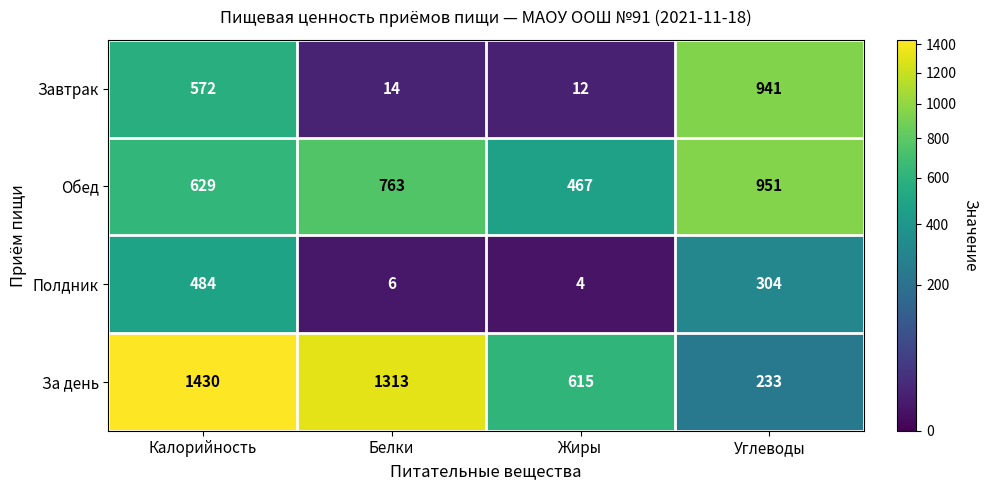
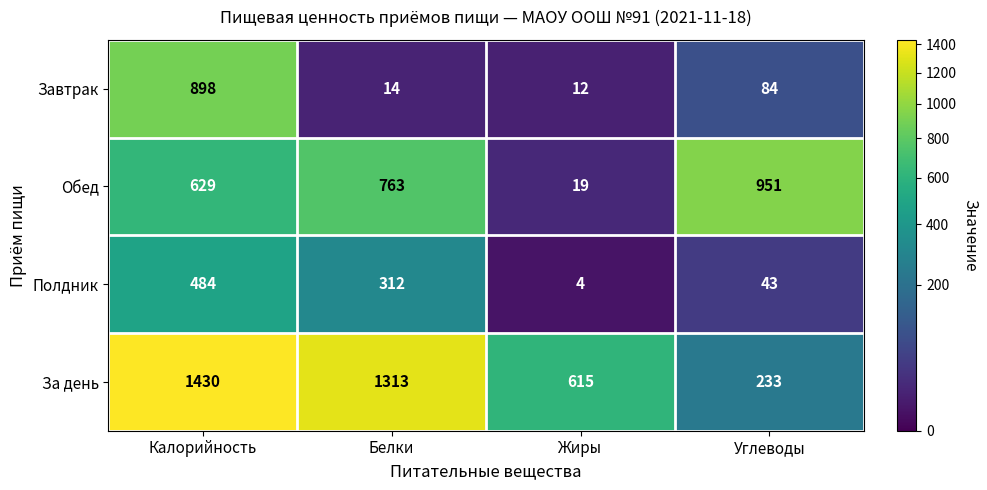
  {
    "Завтрак": {
-     "Калорийность": 572,
+     "Калорийность": 898,
      "Белки": 14,
      "Жиры": 12,
-     "Углеводы": 941
+     "Углеводы": 84
    },
    "Обед": {
      "Калорийность": 629,
      "Белки": 763,
-     "Жиры": 467,
+     "Жиры": 19,
      "Углеводы": 951
    },
    "Полдник": {
      "Калорийность": 484,
-     "Белки": 6,
+     "Белки": 312,
      "Жиры": 4,
-     "Углеводы": 304
+     "Углеводы": 43
    },
    "За день": {
      "Калорийность": 1430,
      "Белки": 1313,
      "Жиры": 615,
      "Углеводы": 233
    }
  }
